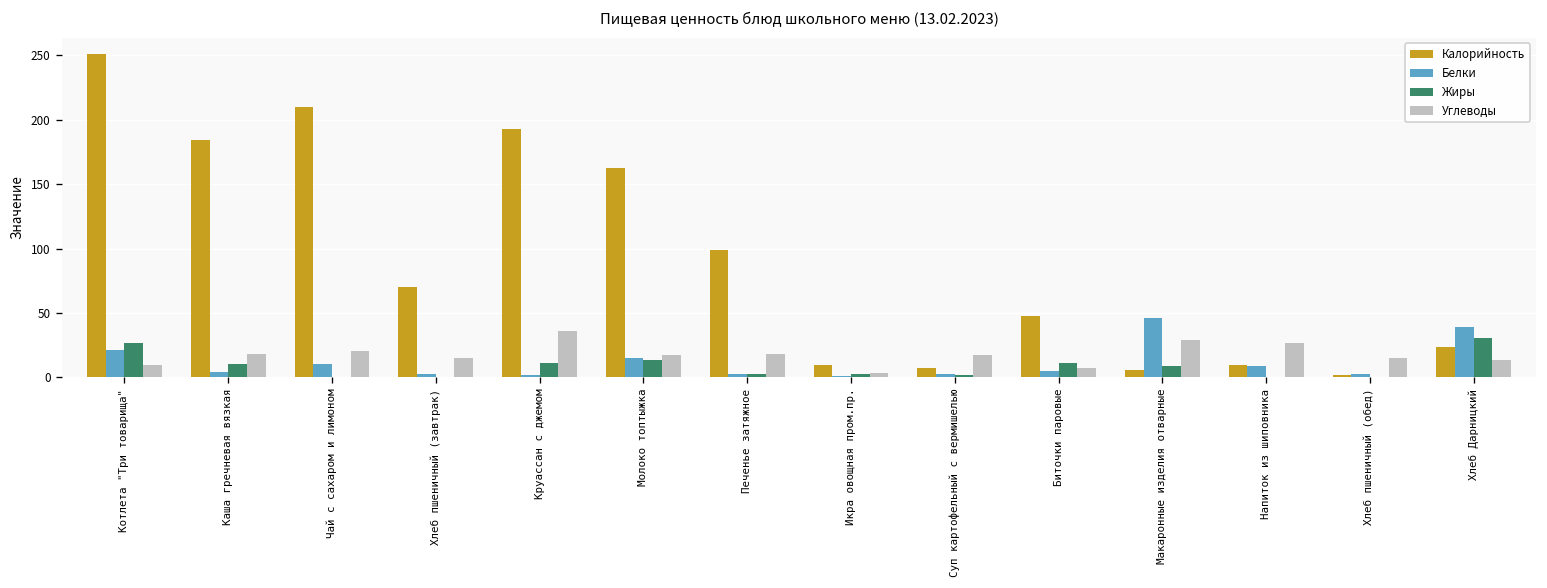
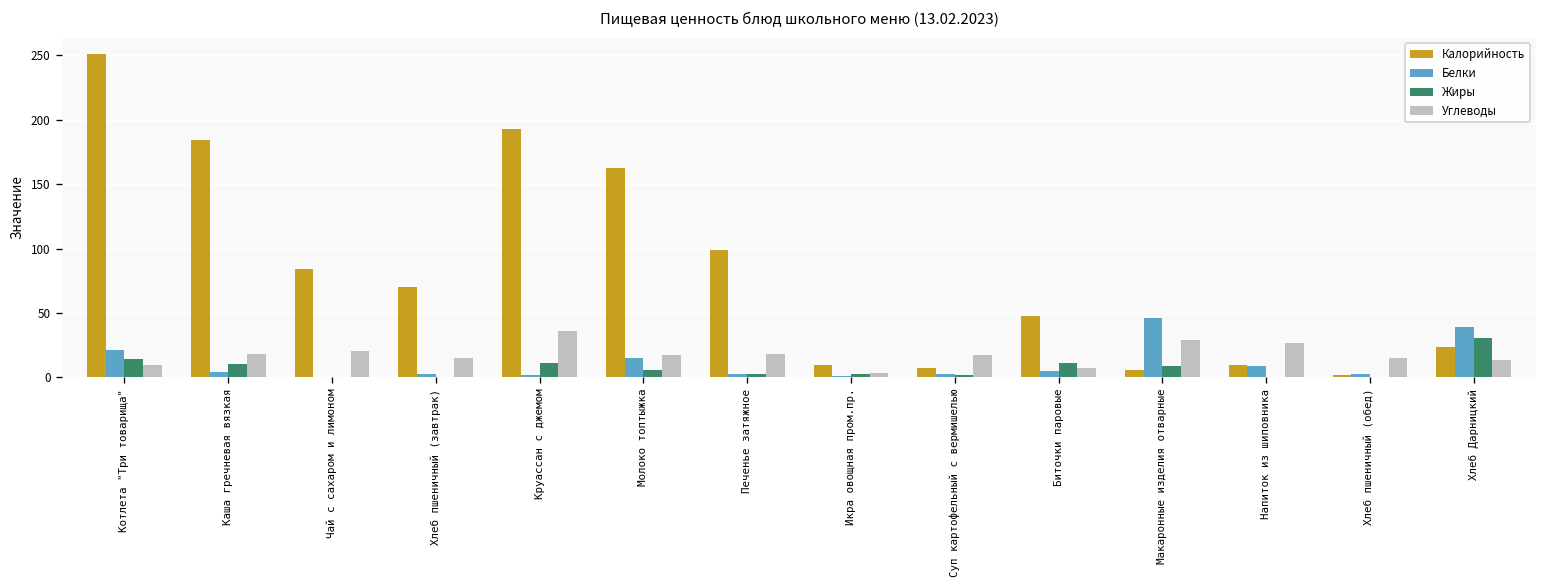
  {
    "Калорийность": {
      "Котлета \"Три товарища\"": 251,
      "Каша гречневая вязкая": 184,
-     "Чай с сахаром и лимоном": 210,
+     "Чай с сахаром и лимоном": 84,
      "Хлеб пшеничный (завтрак)": 70,
      "Круассан с джемом": 193,
      "Молоко топтыжка": 162,
      "Печенье затяжное": 99,
      "Икра овощная пром.пр.": 10,
      "Суп картофельный с вермишелью": 7,
      "Биточки паровые": 47,
      "Макаронные изделия отварные": 6,
      "Напиток из шиповника": 10,
      "Хлеб Дарницкий": 24
    },
    "Белки": {
      "Котлета \"Три товарища\"": 21,
      "Каша гречневая вязкая": 4,
-     "Чай с сахаром и лимоном": 10,
+     "Чай с сахаром и лимоном": 0,
      "Молоко топтыжка": 15,
      "Печенье затяжное": 2,
      "Суп картофельный с вермишелью": 3,
      "Биточки паровые": 5,
      "Макаронные изделия отварные": 46,
      "Напиток из шиповника": 9,
      "Хлеб Дарницкий": 39
    },
    "Жиры": {
-     "Котлета \"Три товарища\"": 27,
+     "Котлета \"Три товарища\"": 14,
      "Каша гречневая вязкая": 10,
      "Круассан с джемом": 11,
-     "Молоко топтыжка": 13,
+     "Молоко топтыжка": 6,
      "Печенье затяжное": 2,
      "Икра овощная пром.пр.": 3,
      "Биточки паровые": 11,
      "Макаронные изделия отварные": 9,
      "Хлеб Дарницкий": 31
    },
    "Углеводы": {
      "Котлета \"Три товарища\"": 10,
      "Каша гречневая вязкая": 18,
      "Чай с сахаром и лимоном": 21,
      "Хлеб пшеничный (завтрак)": 15,
      "Круассан с джемом": 36,
      "Молоко топтыжка": 17,
      "Печенье затяжное": 18,
      "Икра овощная пром.пр.": 3,
      "Суп картофельный с вермишелью": 18,
      "Биточки паровые": 7,
      "Макаронные изделия отварные": 29,
      "Напиток из шиповника": 27,
      "Хлеб пшеничный (обед)": 15,
      "Хлеб Дарницкий": 13
    }
  }
